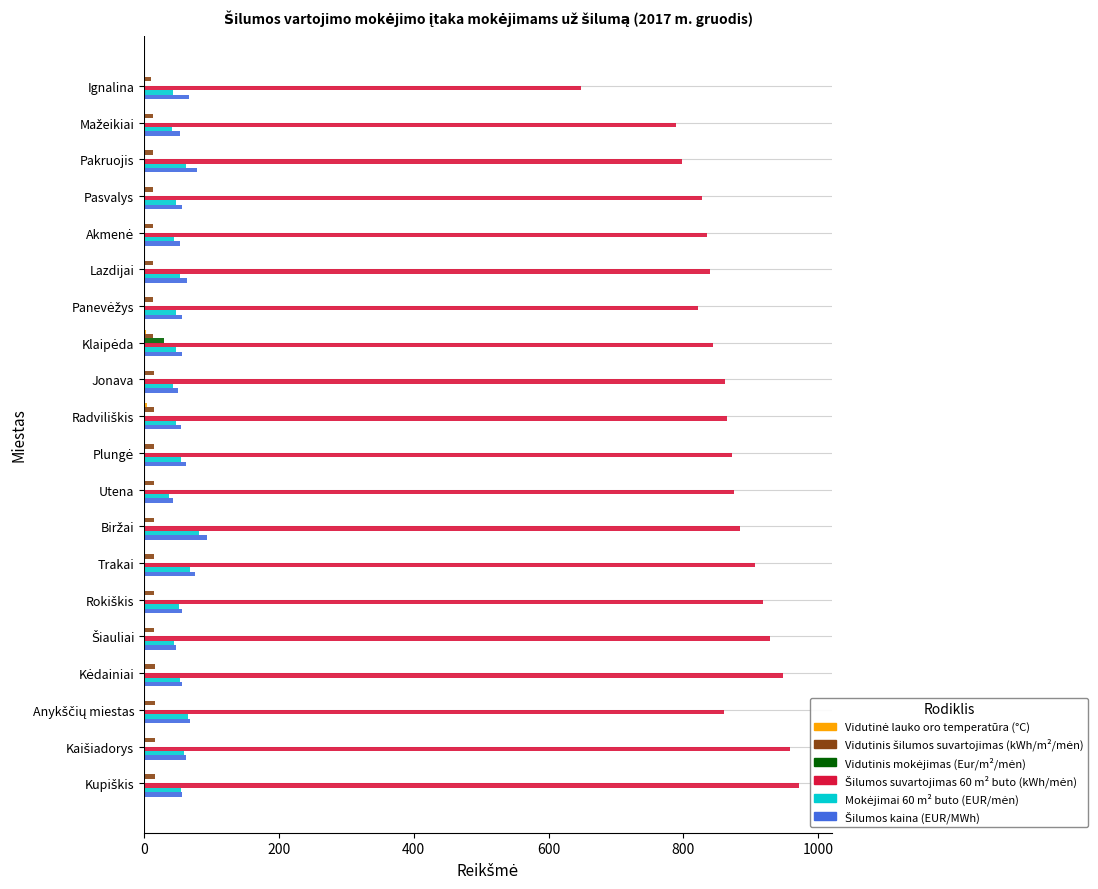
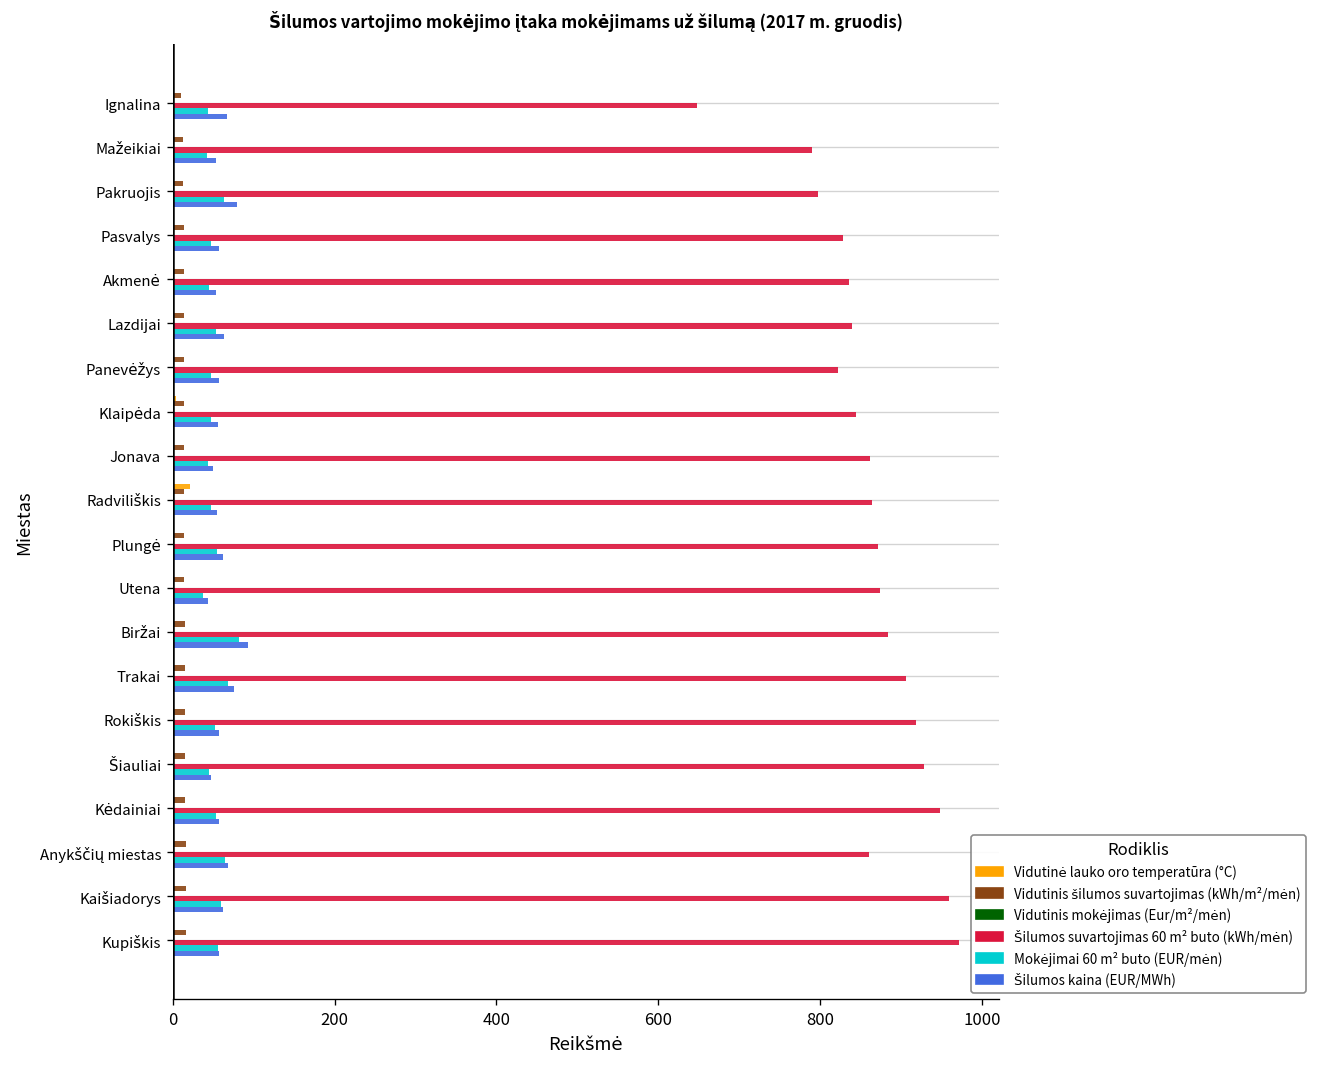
  {
    "Vidutinė lauko oro temperatūra (°C)": {
-     "Radviliškis": 0
+     "Radviliškis": 20
    },
    "Vidutinis šilumos suvartojimas (kWh/m²/mėn)": {
      "Ignalina": 10,
      "Mažeikiai": 10,
      "Pakruojis": 10,
      "Pasvalys": 10,
      "Akmenė": 10,
      "Lazdijai": 10,
      "Panevėžys": 10,
      "Klaipėda": 10,
      "Jonava": 10,
      "Radviliškis": 10,
      "Plungė": 10,
      "Utena": 10,
      "Biržai": 10,
      "Trakai": 20,
      "Rokiškis": 20,
      "Šiauliai": 20,
      "Kėdainiai": 20,
      "Anykščių miestas": 20,
      "Kaišiadorys": 20,
      "Kupiškis": 20
    },
    "Vidutinis mokėjimas (Eur/m²/mėn)": {
-     "Klaipėda": 30
+     "Klaipėda": 0
    },
    "Šilumos suvartojimas 60 m² buto (kWh/mėn)": {
      "Ignalina": 650,
      "Mažeikiai": 790,
      "Pakruojis": 800,
      "Pasvalys": 830,
      "Akmenė": 840,
      "Lazdijai": 840,
      "Panevėžys": 820,
      "Klaipėda": 840,
      "Jonava": 860,
      "Radviliškis": 860,
      "Plungė": 870,
      "Utena": 870,
      "Biržai": 880,
      "Trakai": 910,
      "Rokiškis": 920,
      "Šiauliai": 930,
      "Kėdainiai": 950,
      "Anykščių miestas": 860,
      "Kaišiadorys": 960,
      "Kupiškis": 970
    },
    "Mokėjimai 60 m² buto (EUR/mėn)": {
      "Ignalina": 40,
      "Mažeikiai": 40,
      "Pakruojis": 60,
      "Pasvalys": 50,
      "Akmenė": 40,
      "Lazdijai": 50,
      "Panevėžys": 50,
      "Klaipėda": 50,
      "Jonava": 40,
      "Radviliškis": 50,
      "Plungė": 50,
      "Utena": 40,
      "Biržai": 80,
      "Trakai": 70,
      "Rokiškis": 50,
      "Šiauliai": 40,
      "Kėdainiai": 50,
      "Anykščių miestas": 60,
      "Kaišiadorys": 60,
      "Kupiškis": 60
    },
    "Šilumos kaina (EUR/MWh)": {
      "Ignalina": 70,
      "Mažeikiai": 50,
      "Pakruojis": 80,
      "Pasvalys": 60,
      "Akmenė": 50,
      "Lazdijai": 60,
      "Panevėžys": 60,
      "Klaipėda": 60,
      "Jonava": 50,
      "Radviliškis": 60,
      "Plungė": 60,
      "Utena": 40,
      "Biržai": 90,
      "Trakai": 80,
      "Rokiškis": 60,
      "Šiauliai": 50,
      "Kėdainiai": 60,
      "Anykščių miestas": 70,
      "Kaišiadorys": 60,
      "Kupiškis": 60
    }
  }
